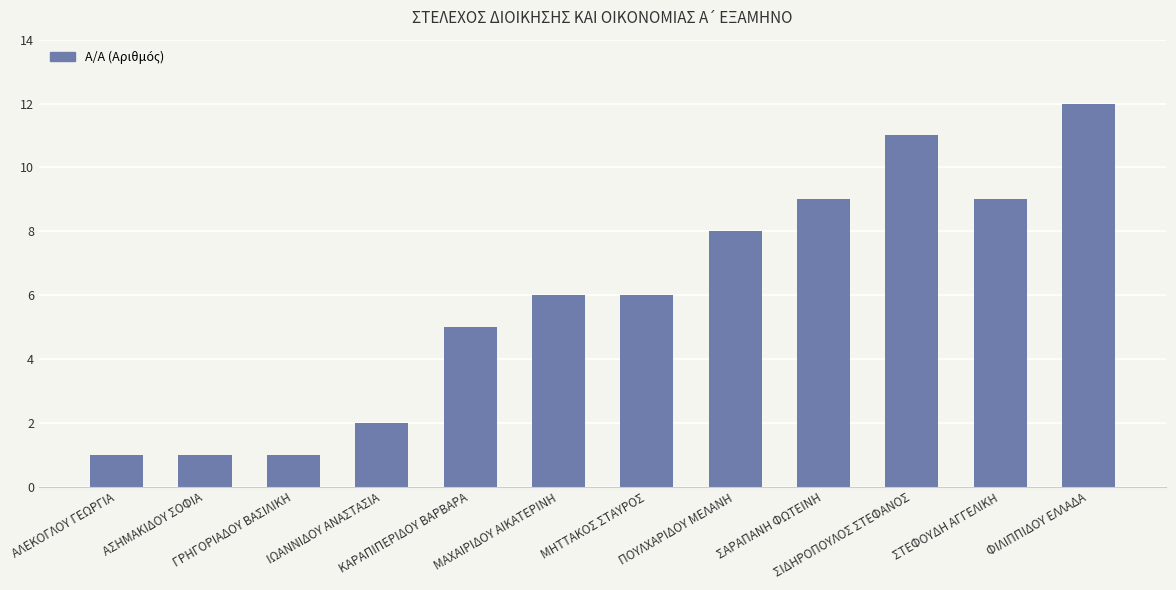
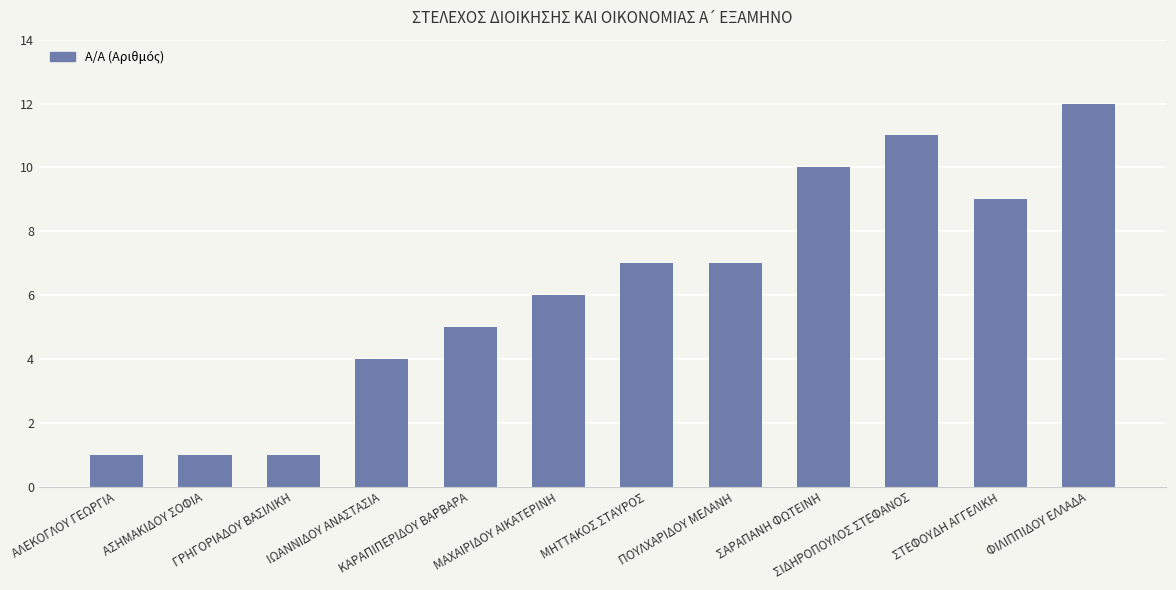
  {
    "ΑΛΕΚΟΓΛΟΥ ΓΕΩΡΓΙΑ": 1,
    "ΑΣΗΜΑΚΙΔΟΥ ΣΟΦΙΑ": 1,
    "ΓΡΗΓΟΡΙΑΔΟΥ ΒΑΣΙΛΙΚΗ": 1,
-   "ΙΩΑΝΝΙΔΟΥ ΑΝΑΣΤΑΣΙΑ": 2,
+   "ΙΩΑΝΝΙΔΟΥ ΑΝΑΣΤΑΣΙΑ": 4,
    "ΚΑΡΑΠΙΠΕΡΙΔΟΥ ΒΑΡΒΑΡΑ": 5,
    "ΜΑΧΑΙΡΙΔΟΥ ΑΙΚΑΤΕΡΙΝΗ": 6,
-   "ΜΗΤΤΑΚΟΣ ΣΤΑΥΡΟΣ": 6,
-   "ΠΟΥΛΧΑΡΙΔΟΥ ΜΕΛΑΝΗ": 8,
-   "ΣΑΡΑΠΑΝΗ ΦΩΤΕΙΝΗ": 9,
+   "ΜΗΤΤΑΚΟΣ ΣΤΑΥΡΟΣ": 7,
+   "ΠΟΥΛΧΑΡΙΔΟΥ ΜΕΛΑΝΗ": 7,
+   "ΣΑΡΑΠΑΝΗ ΦΩΤΕΙΝΗ": 10,
    "ΣΙΔΗΡΟΠΟΥΛΟΣ ΣΤΕΦΑΝΟΣ": 11,
    "ΣΤΕΦΟΥΔΗ ΑΓΓΕΛΙΚΗ": 9,
    "ΦΙΛΙΠΠΙΔΟΥ ΕΛΛΑΔΑ": 12
  }
